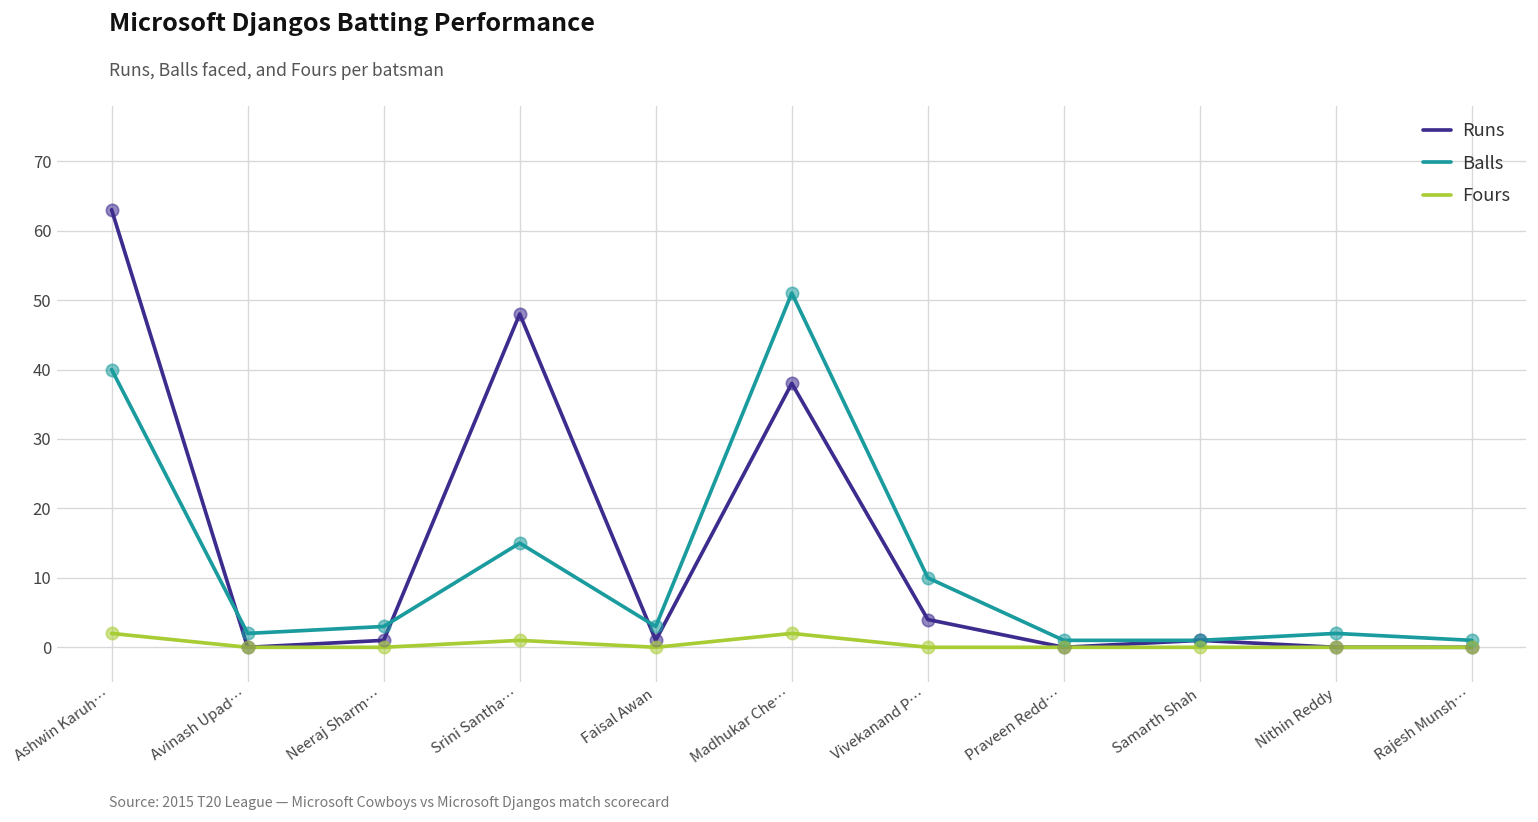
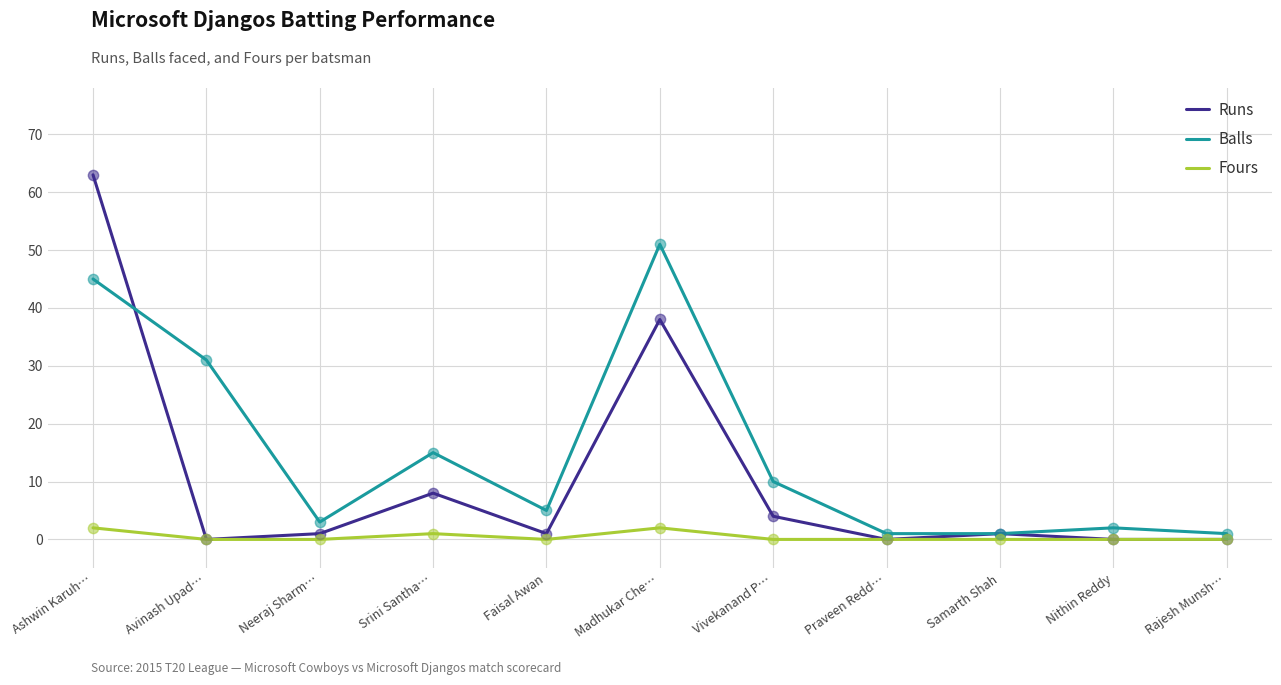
  {
    "Runs": {
      "Ashwin Karuh…": 63,
      "Neeraj Sharm…": 1,
-     "Srini Santha…": 48,
+     "Srini Santha…": 8,
      "Faisal Awan": 1,
      "Madhukar Che…": 38,
      "Vivekanand P…": 4
    },
    "Balls": {
-     "Ashwin Karuh…": 40,
-     "Avinash Upad…": 2,
+     "Ashwin Karuh…": 45,
+     "Avinash Upad…": 31,
      "Neeraj Sharm…": 3,
      "Srini Santha…": 15,
-     "Faisal Awan": 3,
+     "Faisal Awan": 5,
      "Madhukar Che…": 51,
      "Vivekanand P…": 10,
      "Praveen Redd…": 1,
      "Nithin Reddy": 2,
      "Rajesh Munsh…": 1
    },
    "Fours": {
      "Ashwin Karuh…": 2,
      "Neeraj Sharm…": 0,
      "Srini Santha…": 1,
      "Faisal Awan": 0,
      "Madhukar Che…": 2,
      "Vivekanand P…": 0,
      "Samarth Shah": 0
    }
  }
